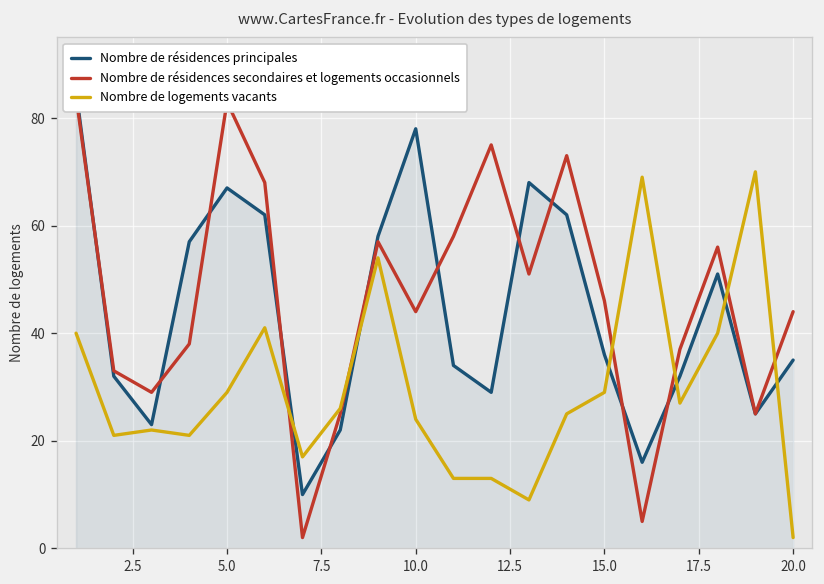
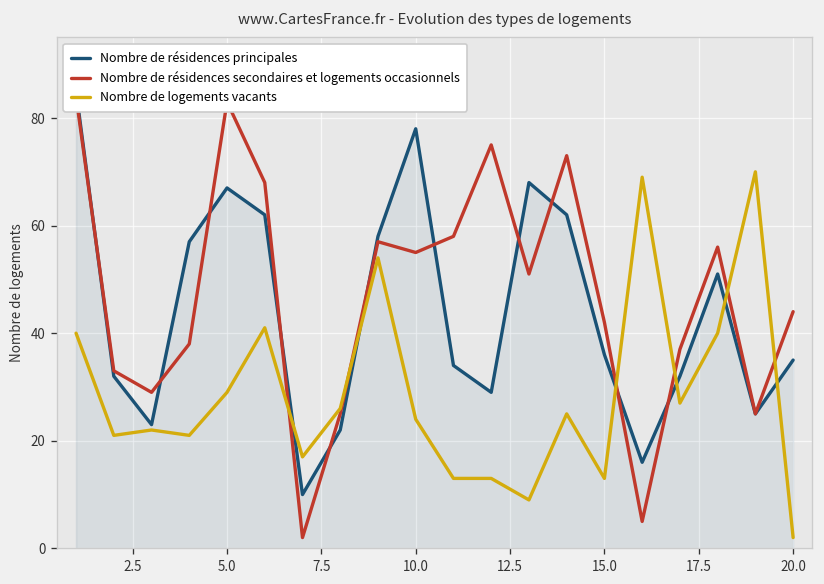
  {
    "Nombre de résidences principales": {
      "5.0": 67,
      "10.0": 78,
      "15.0": 36,
      "20.0": 35
    },
    "Nombre de résidences secondaires et logements occasionnels": {
-     "10.0": 44,
-     "15.0": 46,
+     "10.0": 55,
+     "15.0": 42,
      "20.0": 44
    },
    "Nombre de logements vacants": {
      "5.0": 29,
      "10.0": 24,
-     "15.0": 29,
+     "15.0": 13,
      "20.0": 2
    }
  }
